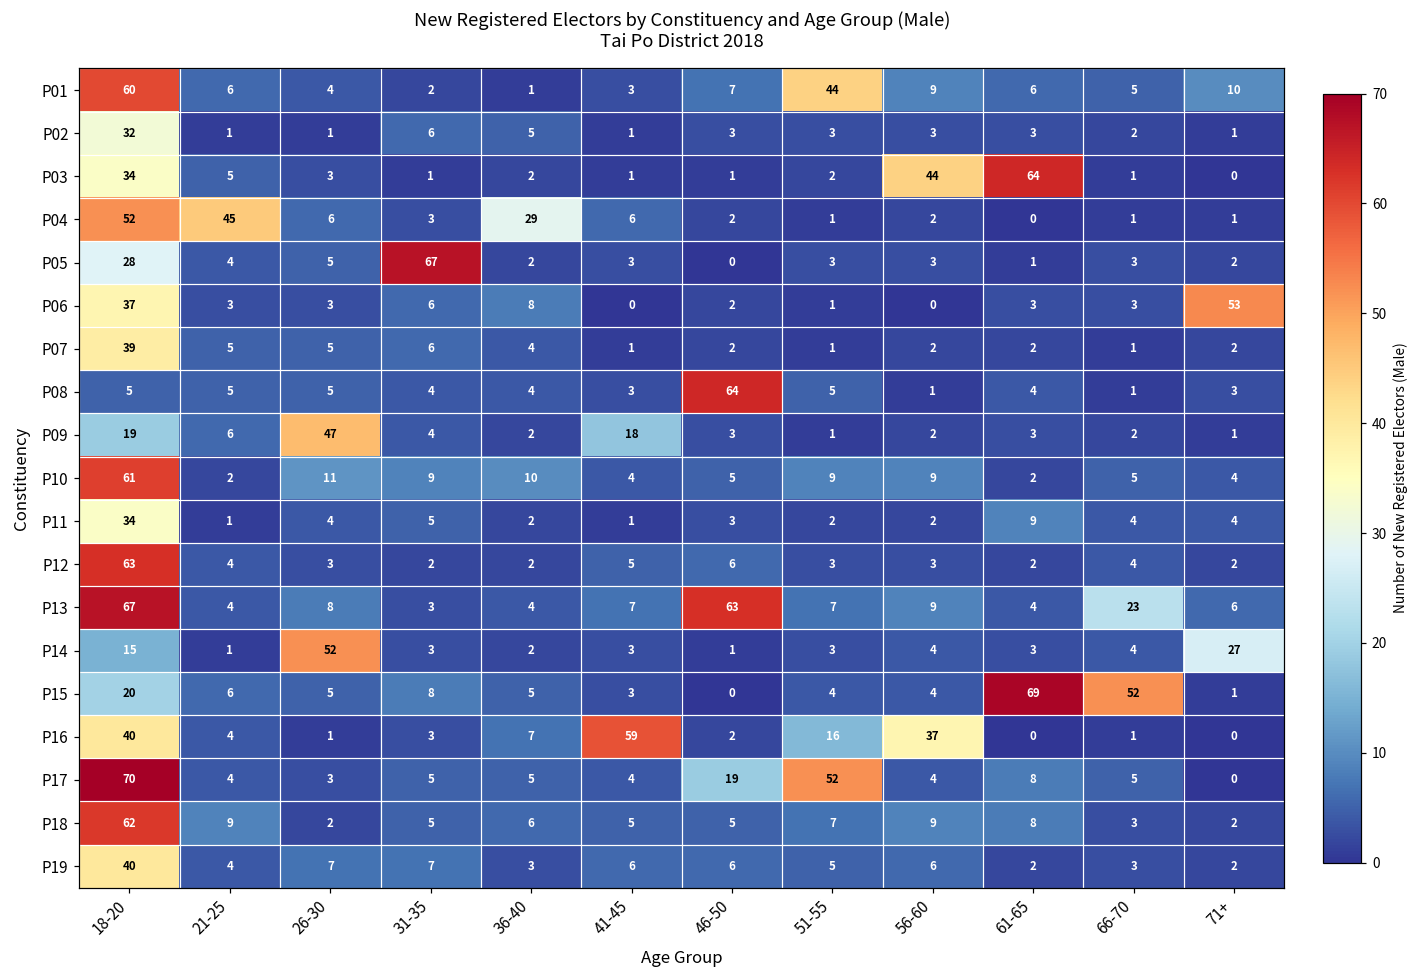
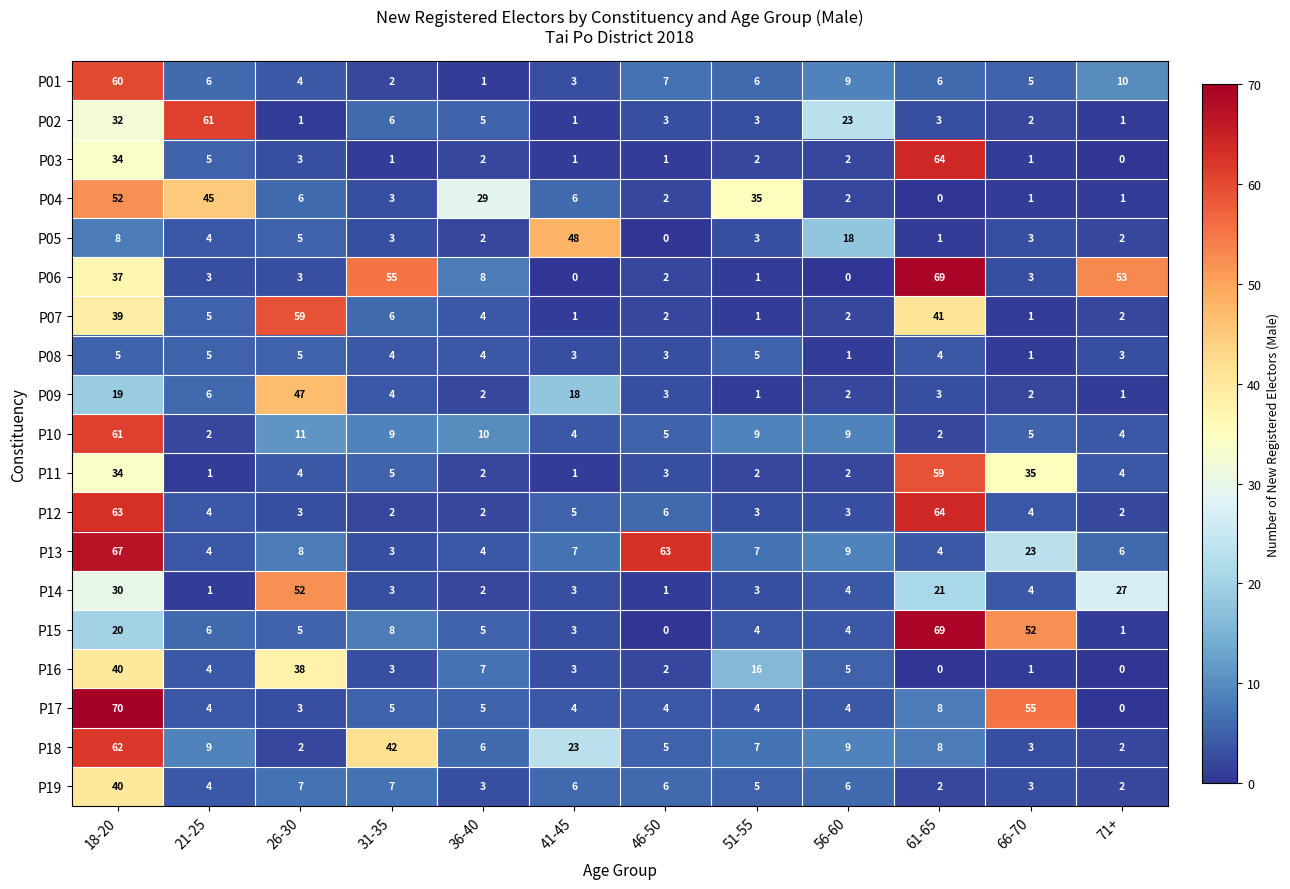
  {
    "P01": {
      "18-20": 60,
      "21-25": 6,
      "26-30": 4,
      "31-35": 2,
      "36-40": 1,
      "41-45": 3,
      "46-50": 7,
-     "51-55": 44,
+     "51-55": 6,
      "56-60": 9,
      "61-65": 6,
      "66-70": 5,
      "71+": 10
    },
    "P02": {
      "18-20": 32,
-     "21-25": 1,
+     "21-25": 61,
      "26-30": 1,
      "31-35": 6,
      "36-40": 5,
      "41-45": 1,
      "46-50": 3,
      "51-55": 3,
-     "56-60": 3,
+     "56-60": 23,
      "61-65": 3,
      "66-70": 2,
      "71+": 1
    },
    "P03": {
      "18-20": 34,
      "21-25": 5,
      "26-30": 3,
      "31-35": 1,
      "36-40": 2,
      "41-45": 1,
      "46-50": 1,
      "51-55": 2,
-     "56-60": 44,
+     "56-60": 2,
      "61-65": 64,
      "66-70": 1,
      "71+": 0
    },
    "P04": {
      "18-20": 52,
      "21-25": 45,
      "26-30": 6,
      "31-35": 3,
      "36-40": 29,
      "41-45": 6,
      "46-50": 2,
-     "51-55": 1,
+     "51-55": 35,
      "56-60": 2,
      "61-65": 0,
      "66-70": 1,
      "71+": 1
    },
    "P05": {
-     "18-20": 28,
+     "18-20": 8,
      "21-25": 4,
      "26-30": 5,
-     "31-35": 67,
+     "31-35": 3,
      "36-40": 2,
-     "41-45": 3,
+     "41-45": 48,
      "46-50": 0,
      "51-55": 3,
-     "56-60": 3,
+     "56-60": 18,
      "61-65": 1,
      "66-70": 3,
      "71+": 2
    },
    "P06": {
      "18-20": 37,
      "21-25": 3,
      "26-30": 3,
-     "31-35": 6,
+     "31-35": 55,
      "36-40": 8,
      "41-45": 0,
      "46-50": 2,
      "51-55": 1,
      "56-60": 0,
-     "61-65": 3,
+     "61-65": 69,
      "66-70": 3,
      "71+": 53
    },
    "P07": {
      "18-20": 39,
      "21-25": 5,
-     "26-30": 5,
+     "26-30": 59,
      "31-35": 6,
      "36-40": 4,
      "41-45": 1,
      "46-50": 2,
      "51-55": 1,
      "56-60": 2,
-     "61-65": 2,
+     "61-65": 41,
      "66-70": 1,
      "71+": 2
    },
    "P08": {
      "18-20": 5,
      "21-25": 5,
      "26-30": 5,
      "31-35": 4,
      "36-40": 4,
      "41-45": 3,
-     "46-50": 64,
+     "46-50": 3,
      "51-55": 5,
      "56-60": 1,
      "61-65": 4,
      "66-70": 1,
      "71+": 3
    },
    "P11": {
      "18-20": 34,
      "21-25": 1,
      "26-30": 4,
      "31-35": 5,
      "36-40": 2,
      "41-45": 1,
      "46-50": 3,
      "51-55": 2,
      "56-60": 2,
-     "61-65": 9,
-     "66-70": 4,
+     "61-65": 59,
+     "66-70": 35,
      "71+": 4
    },
    "P12": {
      "18-20": 63,
      "21-25": 4,
      "26-30": 3,
      "31-35": 2,
      "36-40": 2,
      "41-45": 5,
      "46-50": 6,
      "51-55": 3,
      "56-60": 3,
-     "61-65": 2,
+     "61-65": 64,
      "66-70": 4,
      "71+": 2
    },
    "P14": {
-     "18-20": 15,
+     "18-20": 30,
      "21-25": 1,
      "26-30": 52,
      "31-35": 3,
      "36-40": 2,
      "41-45": 3,
      "46-50": 1,
      "51-55": 3,
      "56-60": 4,
-     "61-65": 3,
+     "61-65": 21,
      "66-70": 4,
      "71+": 27
    },
    "P16": {
      "18-20": 40,
      "21-25": 4,
-     "26-30": 1,
+     "26-30": 38,
      "31-35": 3,
      "36-40": 7,
-     "41-45": 59,
+     "41-45": 3,
      "46-50": 2,
      "51-55": 16,
-     "56-60": 37,
+     "56-60": 5,
      "61-65": 0,
      "66-70": 1,
      "71+": 0
    },
    "P17": {
      "18-20": 70,
      "21-25": 4,
      "26-30": 3,
      "31-35": 5,
      "36-40": 5,
      "41-45": 4,
-     "46-50": 19,
-     "51-55": 52,
+     "46-50": 4,
+     "51-55": 4,
      "56-60": 4,
      "61-65": 8,
-     "66-70": 5,
+     "66-70": 55,
      "71+": 0
    },
    "P18": {
      "18-20": 62,
      "21-25": 9,
      "26-30": 2,
-     "31-35": 5,
+     "31-35": 42,
      "36-40": 6,
-     "41-45": 5,
+     "41-45": 23,
      "46-50": 5,
      "51-55": 7,
      "56-60": 9,
      "61-65": 8,
      "66-70": 3,
      "71+": 2
    }
  }
